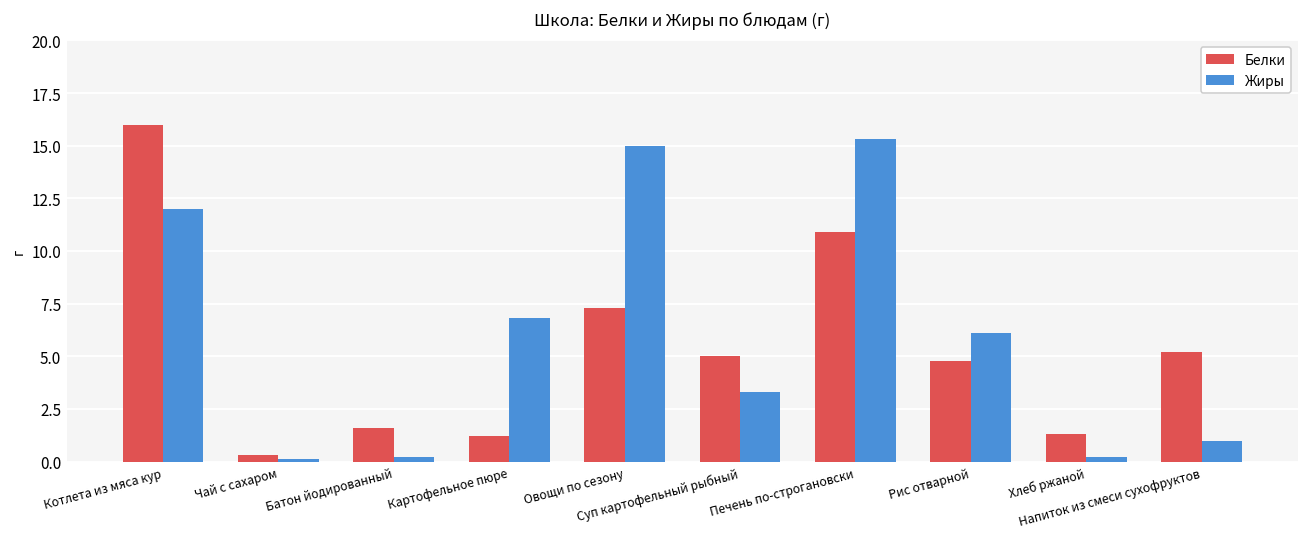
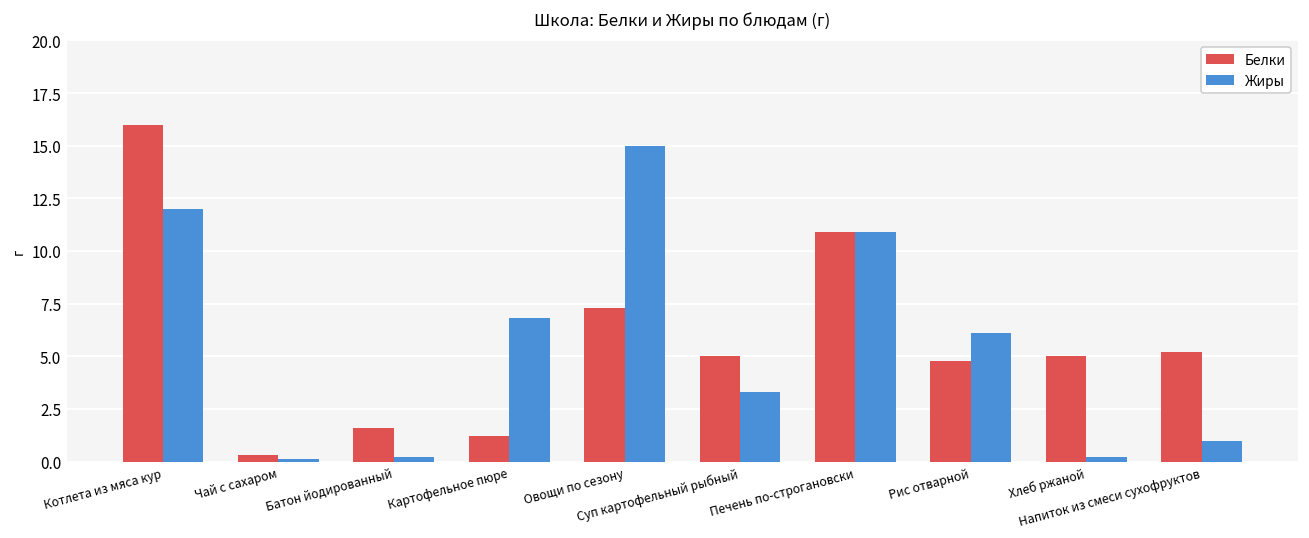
  {
    "Белки": {
      "Котлета из мяса кур": 16.0,
      "Чай с сахаром": 0.3,
      "Батон йодированный": 1.6,
      "Картофельное пюре": 1.2,
      "Овощи по сезону": 7.3,
      "Суп картофельный рыбный": 5.0,
      "Печень по-строгановски": 10.9,
      "Рис отварной": 4.8,
-     "Хлеб ржаной": 1.3,
+     "Хлеб ржаной": 5.0,
      "Напиток из смеси сухофруктов": 5.2
    },
    "Жиры": {
      "Котлета из мяса кур": 12.0,
      "Батон йодированный": 0.2,
      "Картофельное пюре": 6.8,
      "Овощи по сезону": 15.0,
      "Суп картофельный рыбный": 3.3,
-     "Печень по-строгановски": 15.3,
+     "Печень по-строгановски": 10.9,
      "Рис отварной": 6.1,
      "Хлеб ржаной": 0.2,
      "Напиток из смеси сухофруктов": 1.0
    }
  }
